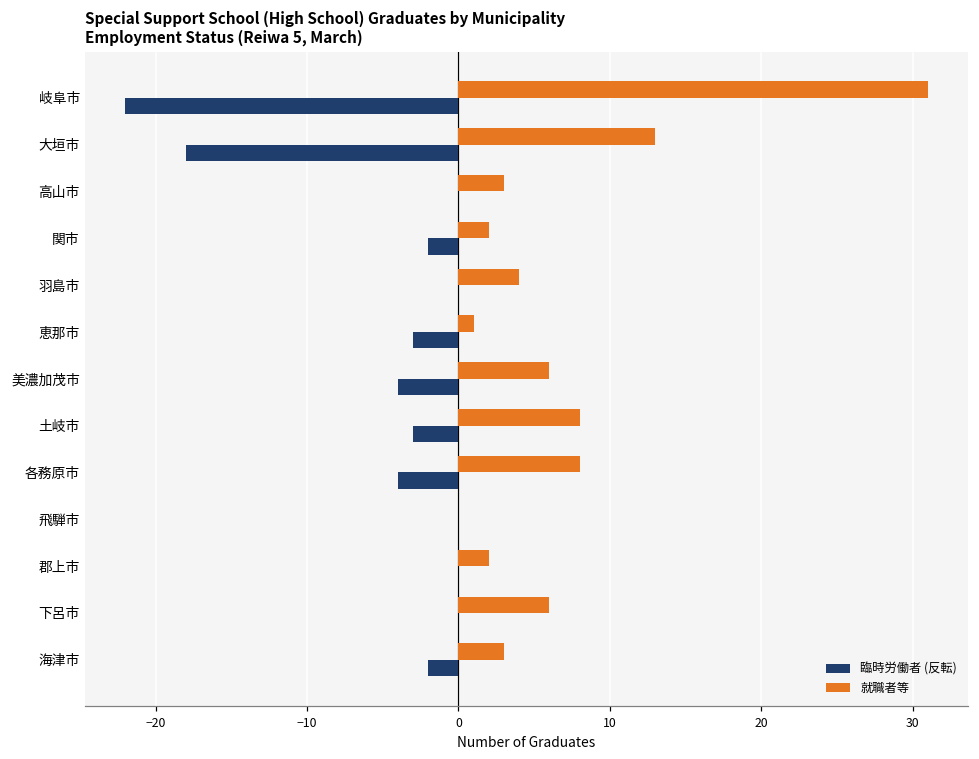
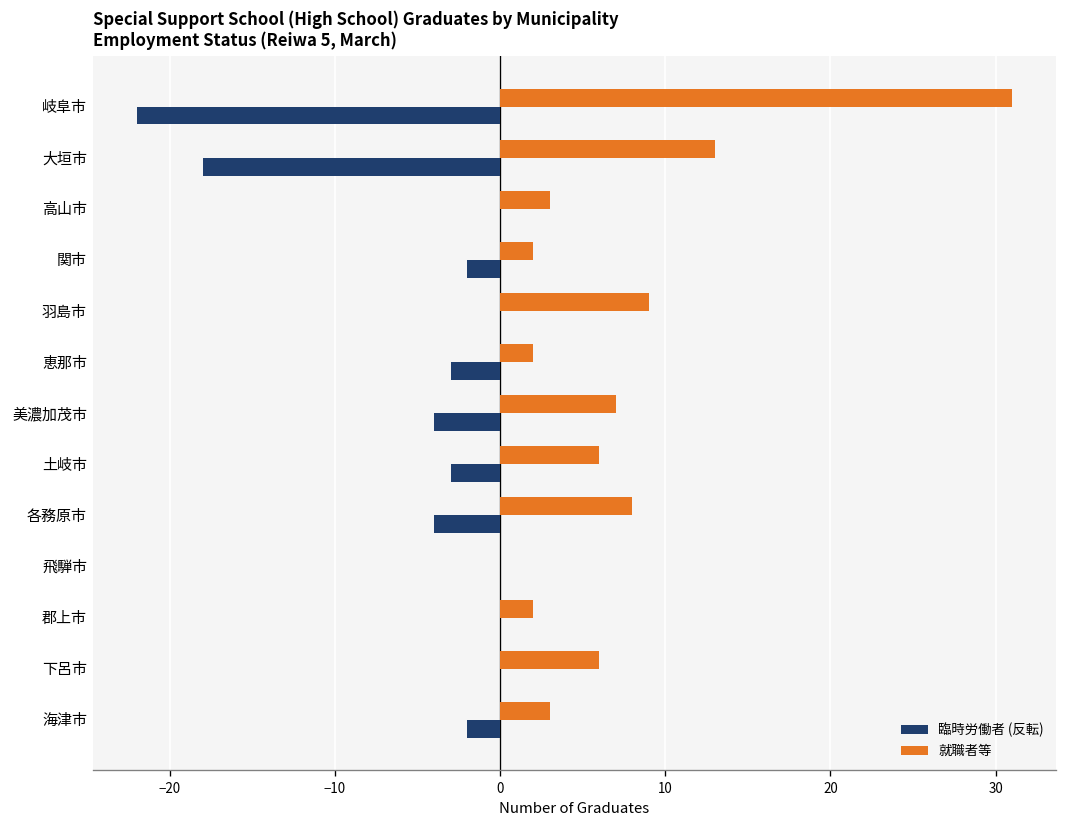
  {
    "就職者等": {
      "岐阜市": 31,
      "大垣市": 13,
      "高山市": 3,
      "関市": 2,
-     "羽島市": 4,
-     "恵那市": 1,
-     "美濃加茂市": 6,
-     "土岐市": 8,
+     "羽島市": 9,
+     "恵那市": 2,
+     "美濃加茂市": 7,
+     "土岐市": 6,
      "各務原市": 8,
      "飛騨市": 0,
      "郡上市": 2,
      "下呂市": 6,
      "海津市": 3
    }
  }
